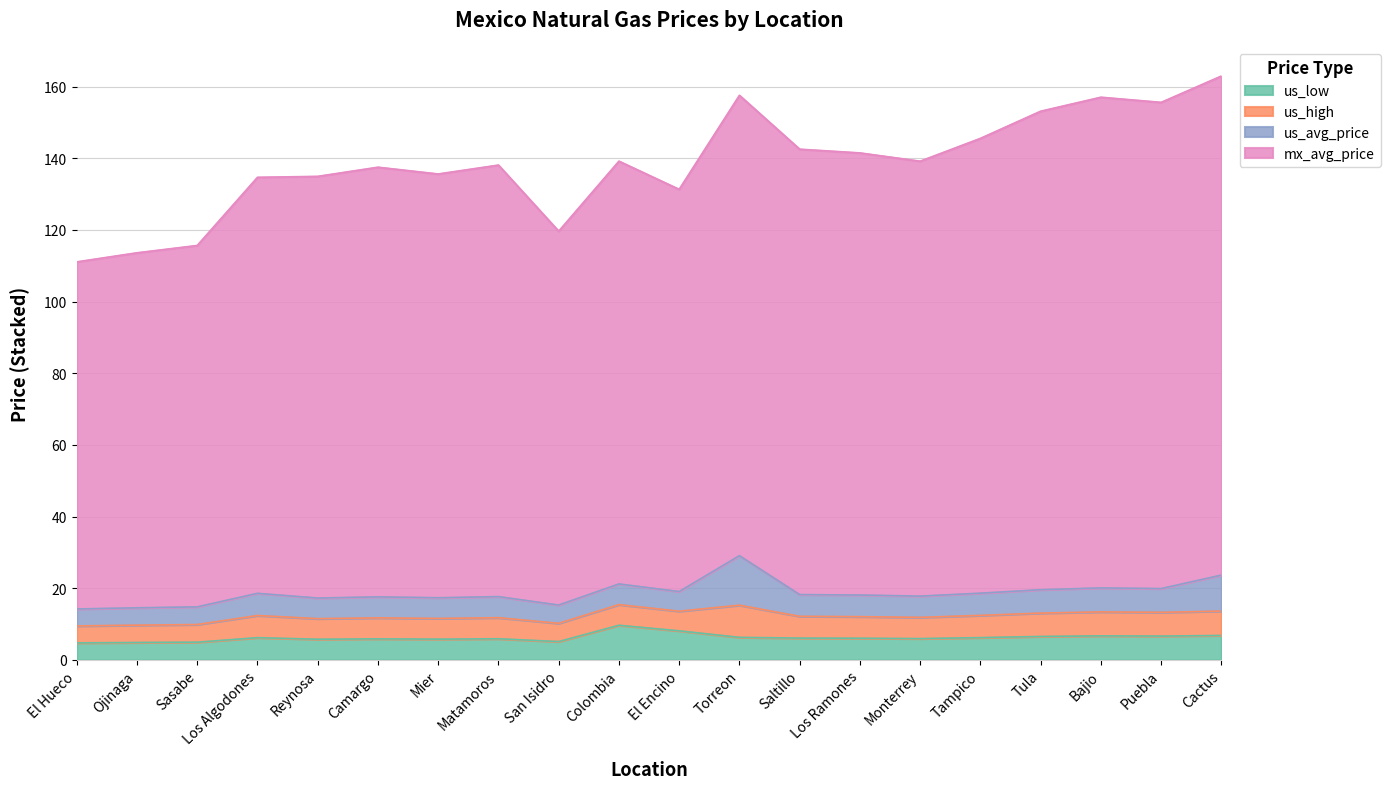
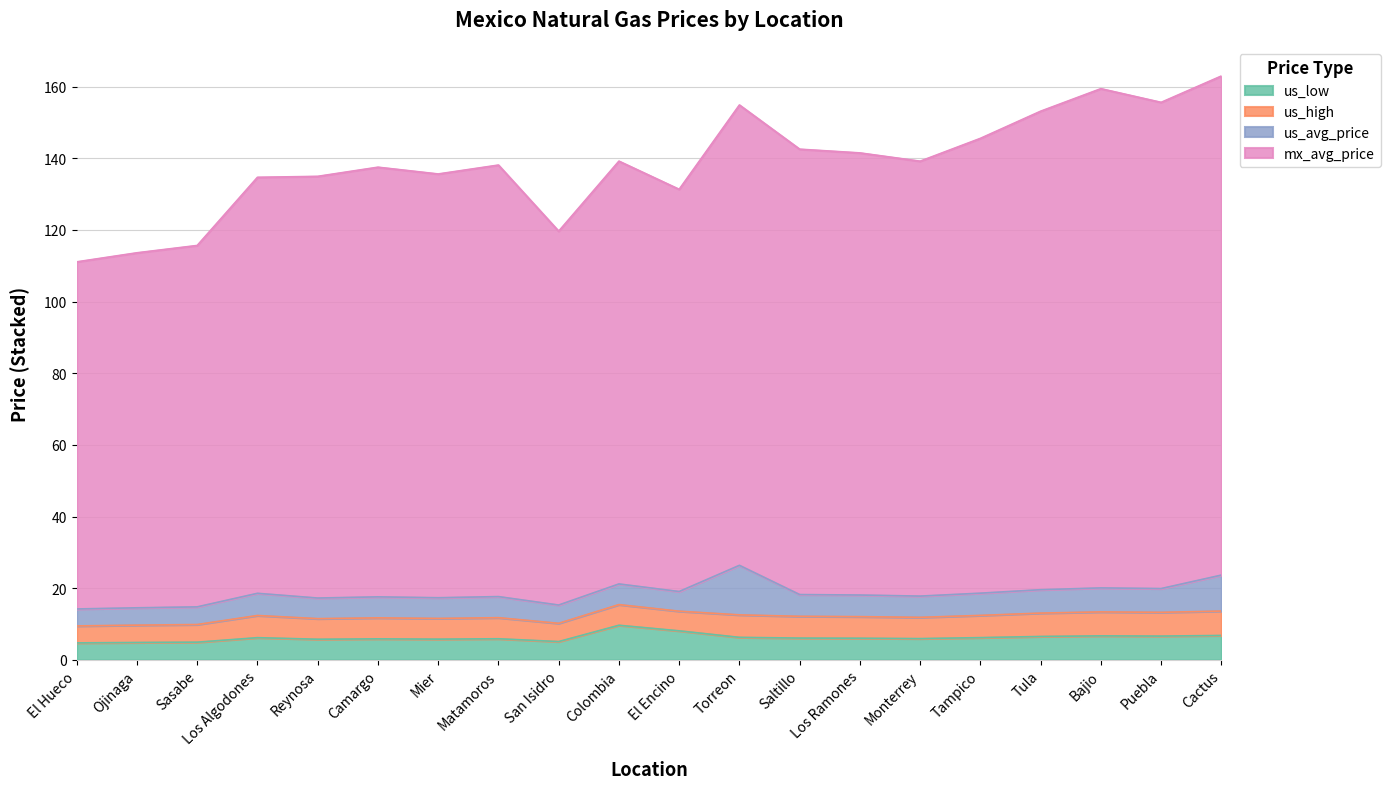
  {
    "us_low": {
      "El Hueco": 5,
      "Ojinaga": 5,
      "Sasabe": 5,
      "Los Algodones": 6,
      "Reynosa": 6,
      "Camargo": 6,
      "Mier": 6,
      "Matamoros": 6,
      "San Isidro": 5,
      "Colombia": 10,
      "El Encino": 8,
      "Torreon": 6,
      "Saltillo": 6,
      "Los Ramones": 6,
      "Monterrey": 6,
      "Tampico": 6,
      "Tula": 7,
      "Bajio": 7,
      "Puebla": 7,
      "Cactus": 7
    },
    "us_high": {
      "El Hueco": 5,
      "Ojinaga": 5,
      "Sasabe": 5,
      "Los Algodones": 6,
      "Reynosa": 6,
      "Camargo": 6,
      "Mier": 6,
      "Matamoros": 6,
      "San Isidro": 5,
      "Colombia": 6,
      "El Encino": 5,
-     "Torreon": 9,
+     "Torreon": 6,
      "Saltillo": 6,
      "Los Ramones": 6,
      "Monterrey": 6,
      "Tampico": 6,
      "Tula": 7,
      "Bajio": 7,
      "Puebla": 7,
      "Cactus": 7
    },
    "us_avg_price": {
      "El Hueco": 5,
      "Ojinaga": 5,
      "Sasabe": 5,
      "Los Algodones": 6,
      "Reynosa": 6,
      "Camargo": 6,
      "Mier": 6,
      "Matamoros": 6,
      "San Isidro": 5,
      "Colombia": 6,
      "El Encino": 5,
      "Torreon": 14,
      "Saltillo": 6,
      "Los Ramones": 6,
      "Monterrey": 6,
      "Tampico": 6,
      "Tula": 7,
      "Bajio": 7,
      "Puebla": 7,
      "Cactus": 10
    },
    "mx_avg_price": {
      "El Hueco": 97,
      "Ojinaga": 99,
      "Sasabe": 101,
      "Los Algodones": 116,
      "Reynosa": 118,
      "Camargo": 120,
      "Mier": 118,
      "Matamoros": 120,
      "San Isidro": 104,
      "Colombia": 118,
      "El Encino": 112,
      "Torreon": 128,
      "Saltillo": 124,
      "Los Ramones": 123,
      "Monterrey": 121,
      "Tampico": 127,
      "Tula": 134,
-     "Bajio": 137,
+     "Bajio": 139,
      "Puebla": 136,
      "Cactus": 139
    }
  }
